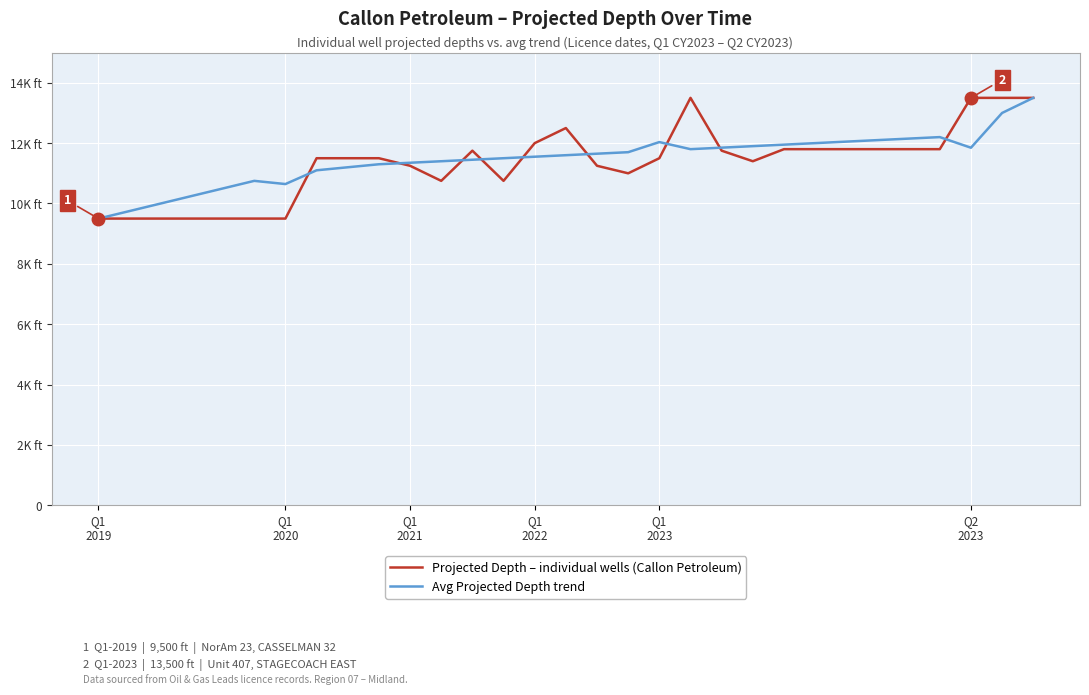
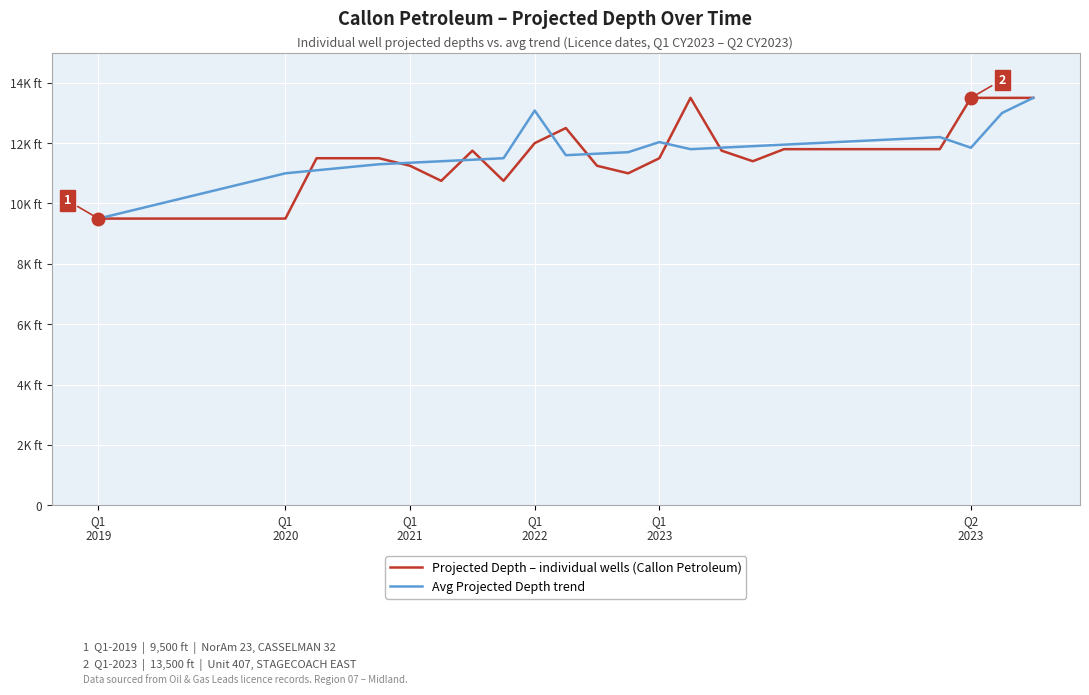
  {
    "Avg Projected Depth trend": {
-     "Q1 2020": "10.6K ft",
+     "Q1 2020": "11.0K ft",
      "Q1 2021": "11.4K ft",
-     "Q1 2022": "11.6K ft",
+     "Q1 2022": "13.1K ft",
      "Q1 2023": "12.0K ft",
      "Q2 2023": "11.8K ft"
    }
  }
